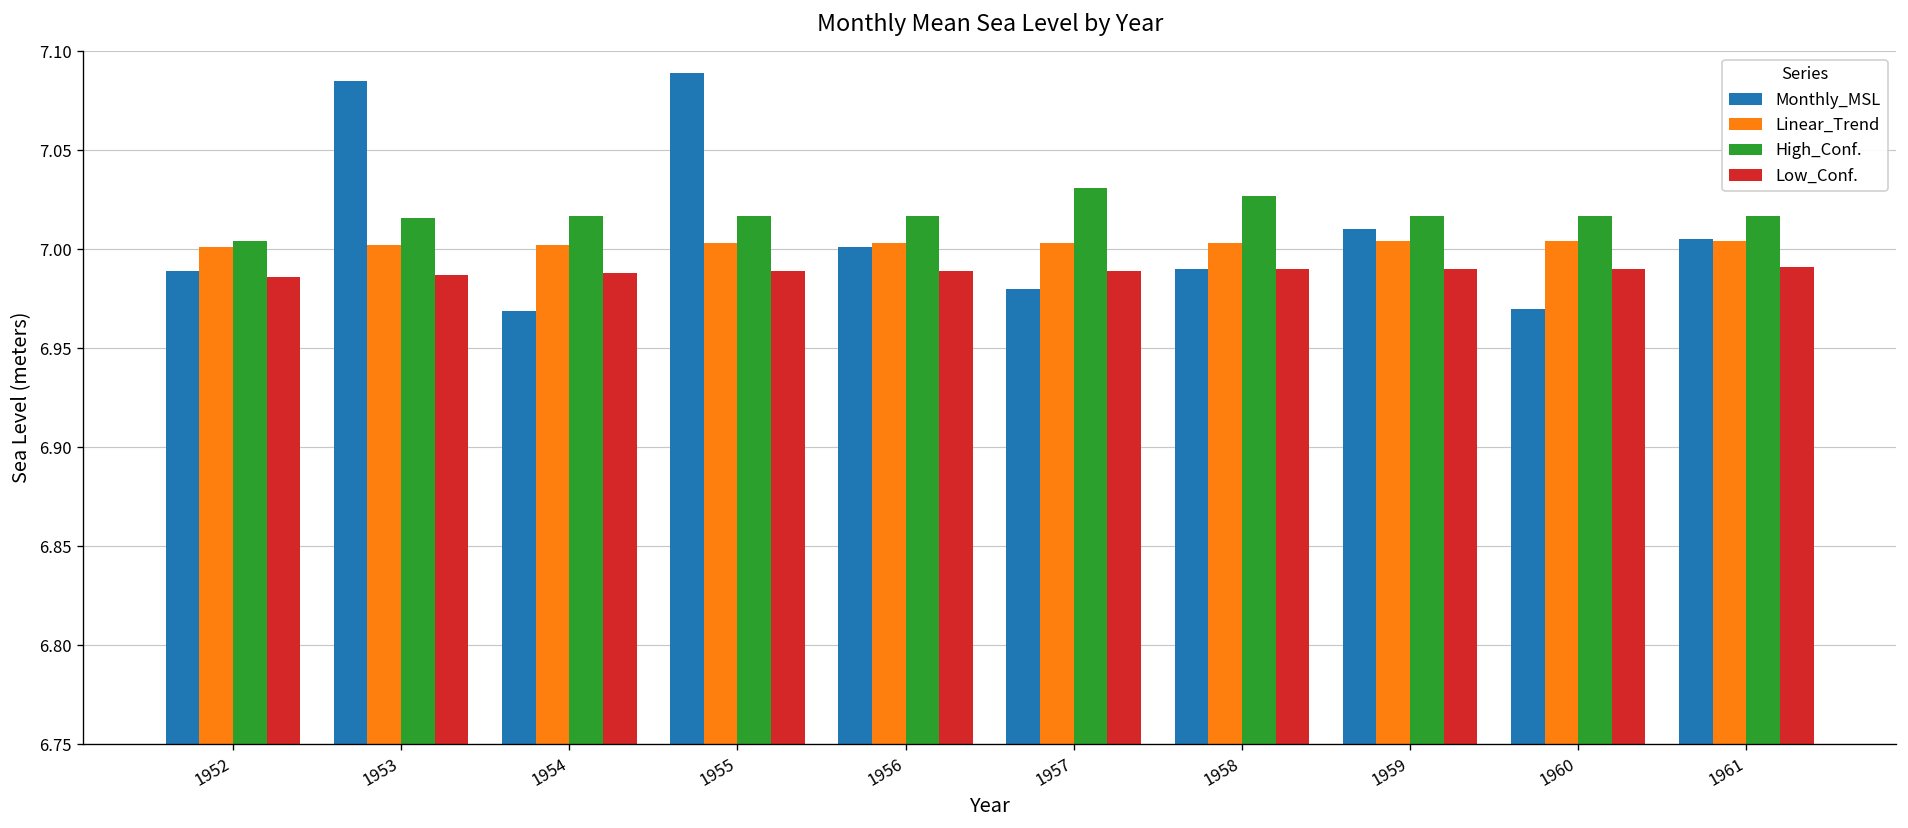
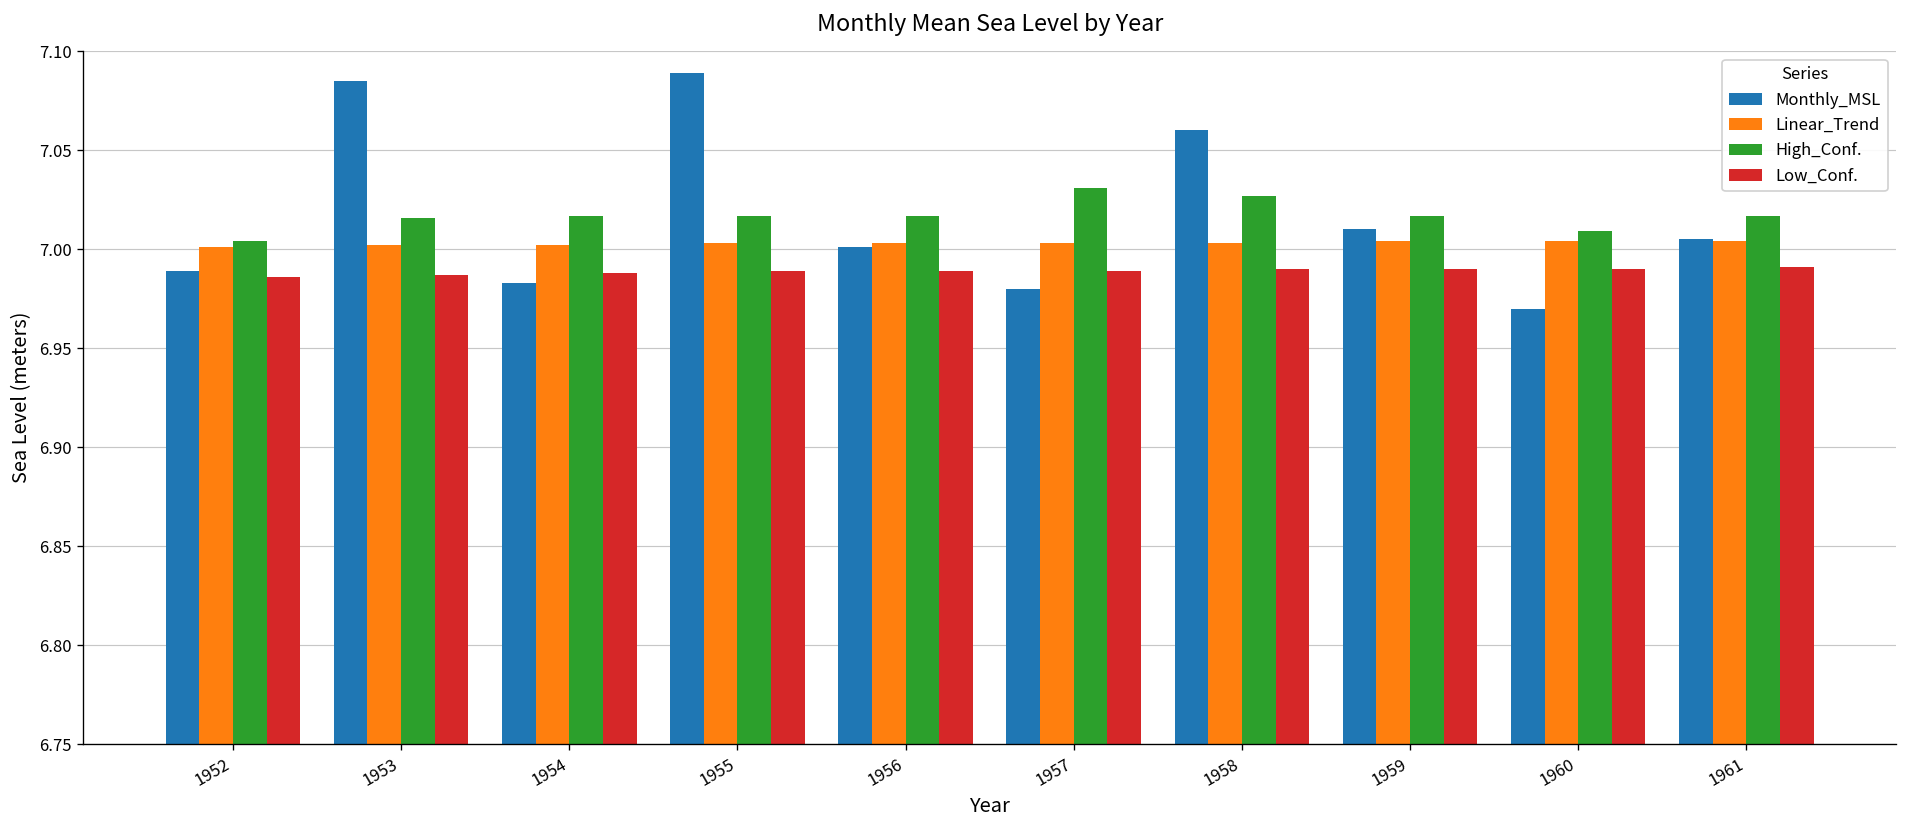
  {
    "Monthly_MSL": {
      "1952": 6.989,
      "1953": 7.085,
-     "1954": 6.969,
+     "1954": 6.983,
      "1955": 7.089,
      "1956": 7.001,
      "1957": 6.980,
-     "1958": 6.99,
+     "1958": 7.06,
      "1959": 7.010,
      "1960": 6.970,
      "1961": 7.005
    },
    "Linear_Trend": {
      "1952": 7.001,
      "1953": 7.002,
      "1954": 7.002,
      "1955": 7.003,
      "1956": 7.003,
      "1957": 7.003,
      "1958": 7.003,
      "1959": 7.004,
      "1960": 7.004,
      "1961": 7.004
    },
    "High_Conf.": {
      "1952": 7.004,
      "1953": 7.016,
      "1954": 7.017,
      "1955": 7.017,
      "1956": 7.017,
      "1957": 7.031,
      "1958": 7.027,
      "1959": 7.017,
-     "1960": 7.017,
+     "1960": 7.009,
      "1961": 7.017
    },
    "Low_Conf.": {
      "1952": 6.986,
      "1953": 6.987,
      "1954": 6.988,
      "1955": 6.989,
      "1956": 6.989,
      "1957": 6.989,
      "1958": 6.990,
      "1959": 6.990,
      "1960": 6.990,
      "1961": 6.991
    }
  }
